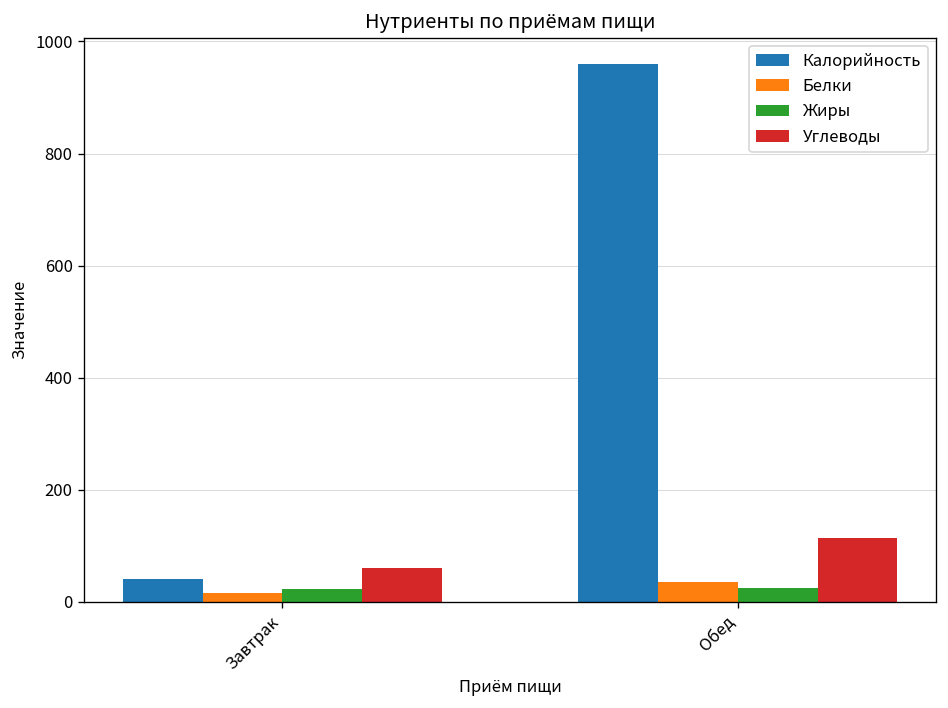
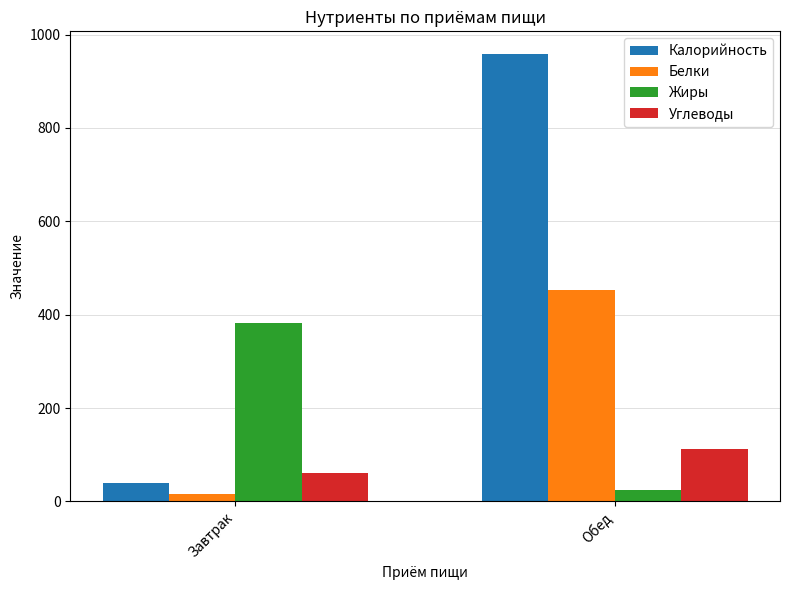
  {
    "Калорийность": {
      "Завтрак": 40,
      "Обед": 960
    },
    "Белки": {
      "Завтрак": 20,
-     "Обед": 40
+     "Обед": 450
    },
    "Жиры": {
-     "Завтрак": 20,
+     "Завтрак": 380,
      "Обед": 30
    },
    "Углеводы": {
      "Завтрак": 60,
      "Обед": 110
    }
  }
